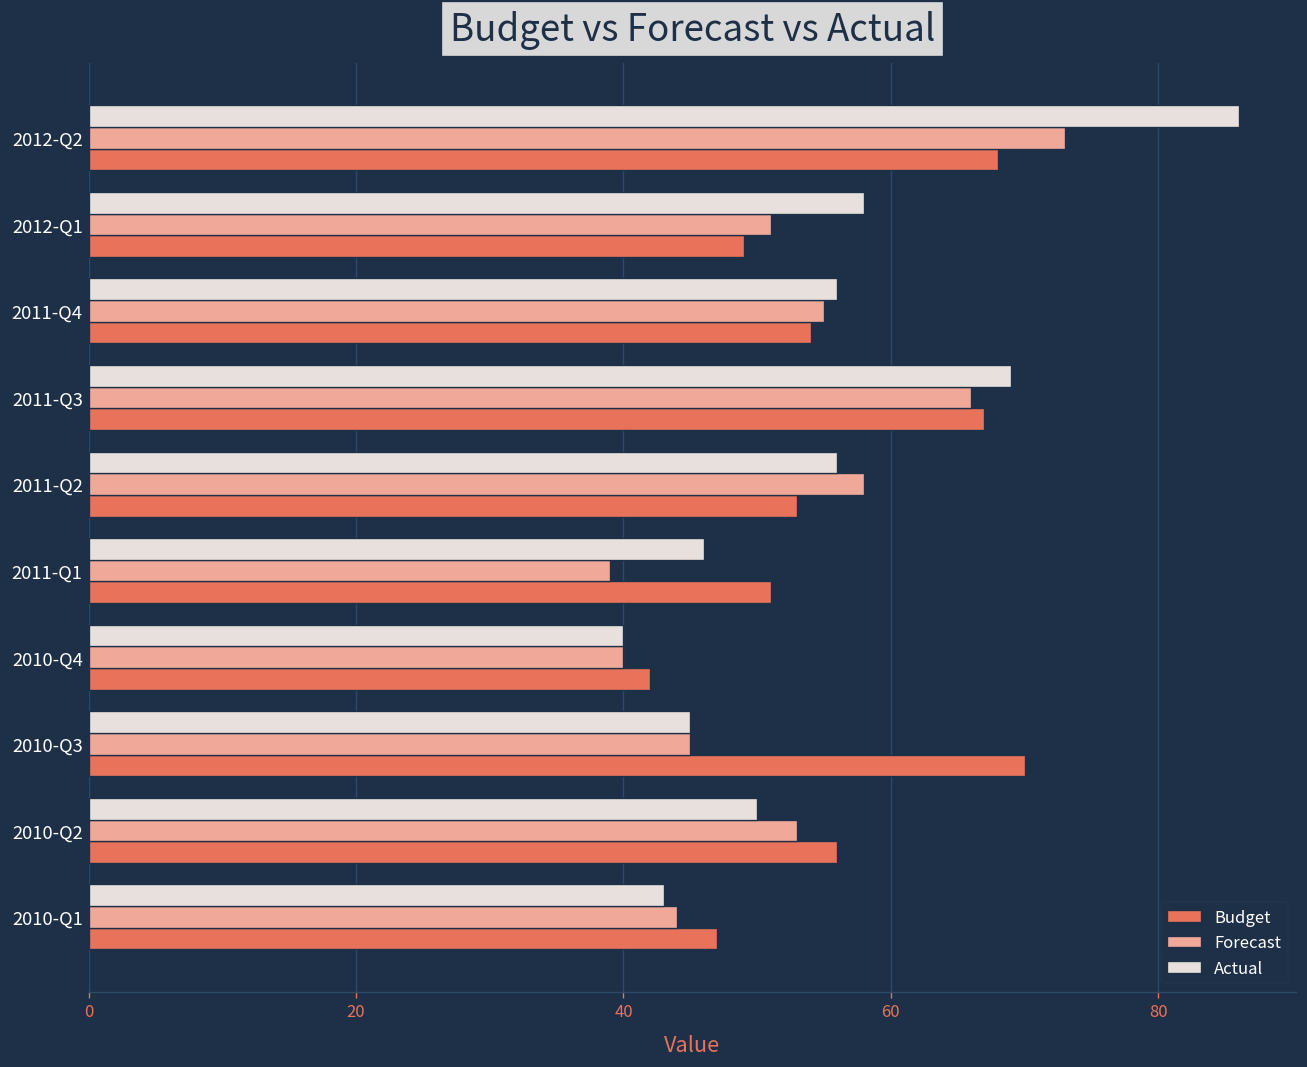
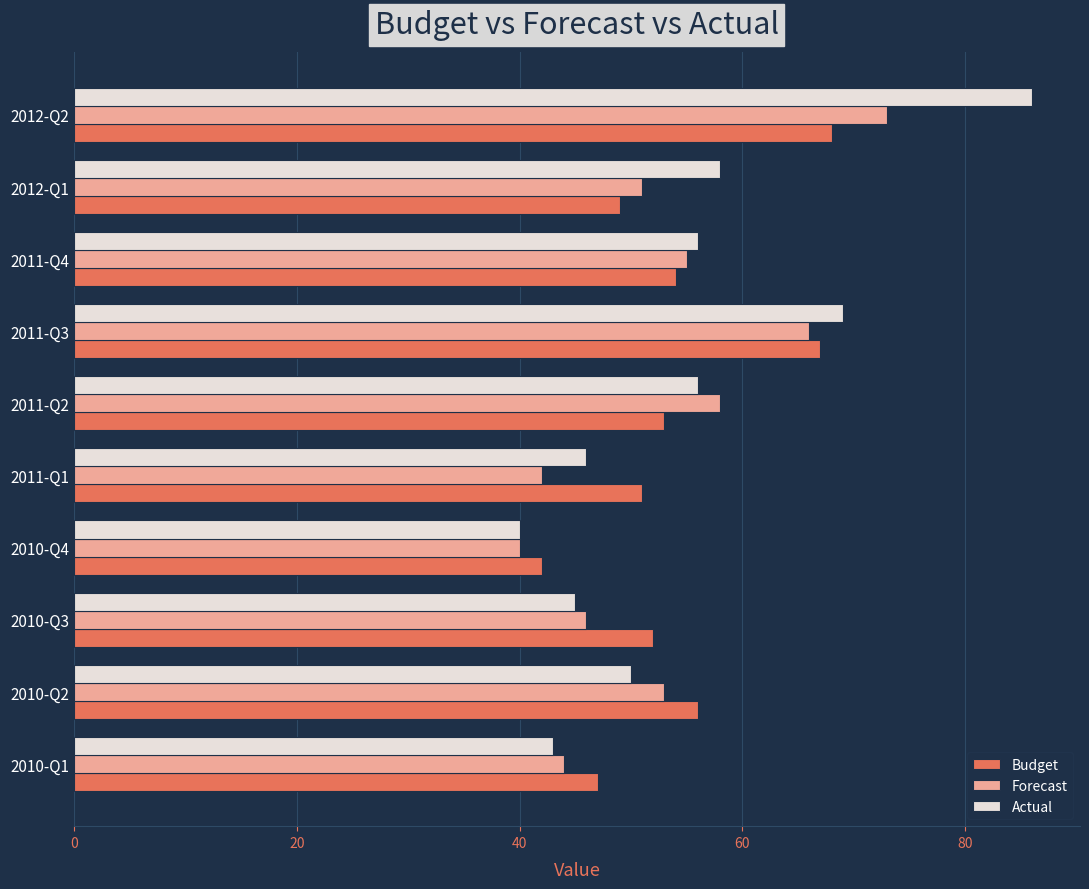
  {
    "Budget": {
      "2012-Q2": 68,
      "2012-Q1": 49,
      "2011-Q4": 54,
      "2011-Q3": 67,
      "2011-Q2": 53,
      "2011-Q1": 51,
      "2010-Q4": 42,
-     "2010-Q3": 70,
+     "2010-Q3": 52,
      "2010-Q2": 56,
      "2010-Q1": 47
    },
    "Forecast": {
      "2012-Q2": 73,
      "2012-Q1": 51,
      "2011-Q4": 55,
      "2011-Q3": 66,
      "2011-Q2": 58,
-     "2011-Q1": 39,
+     "2011-Q1": 42,
      "2010-Q4": 40,
-     "2010-Q3": 45,
+     "2010-Q3": 46,
      "2010-Q2": 53,
      "2010-Q1": 44
    },
    "Actual": {
      "2012-Q2": 86,
      "2012-Q1": 58,
      "2011-Q4": 56,
      "2011-Q3": 69,
      "2011-Q2": 56,
      "2011-Q1": 46,
      "2010-Q4": 40,
      "2010-Q3": 45,
      "2010-Q2": 50,
      "2010-Q1": 43
    }
  }
